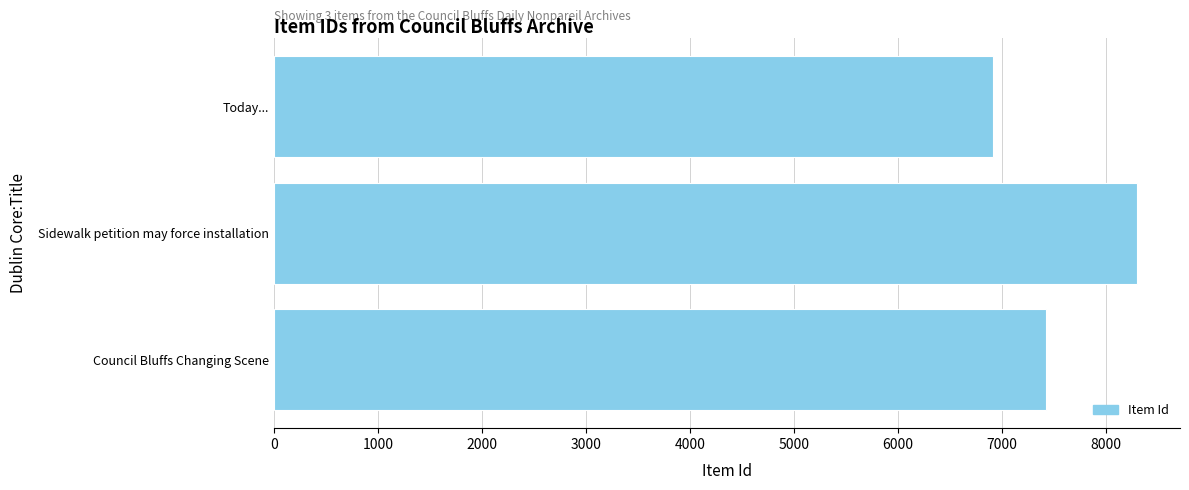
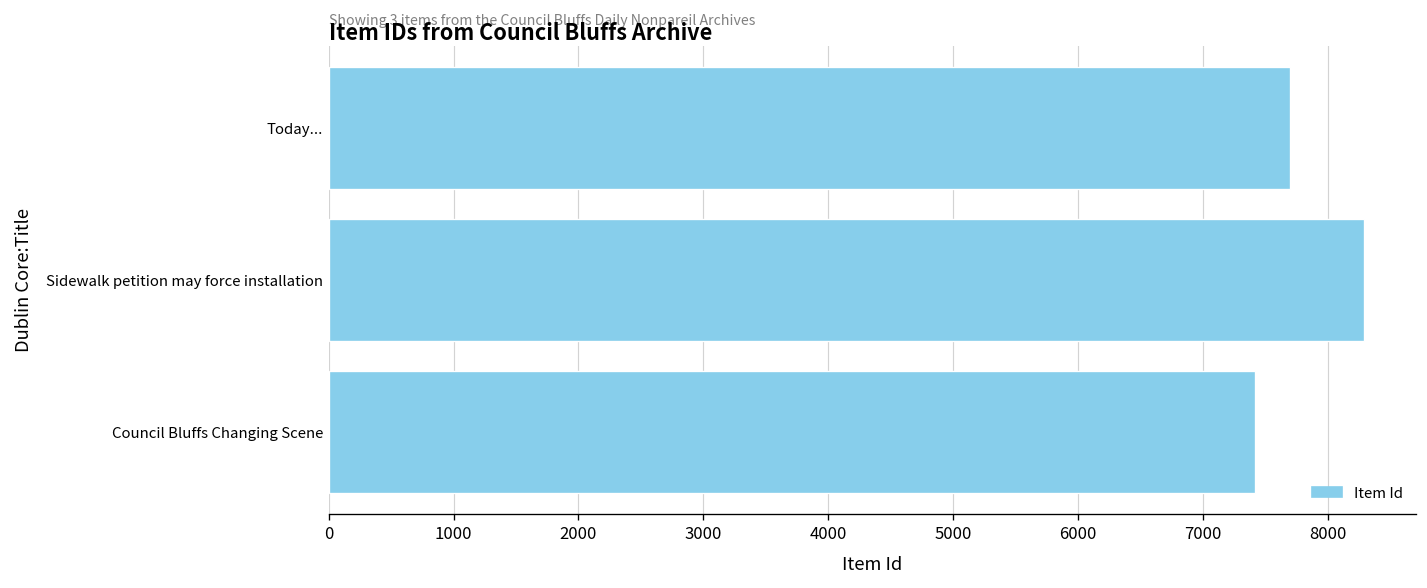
  {
-   "Today...": 6910,
+   "Today...": 7700,
    "Sidewalk petition may force installation": 8290,
    "Council Bluffs Changing Scene": 7420
  }
